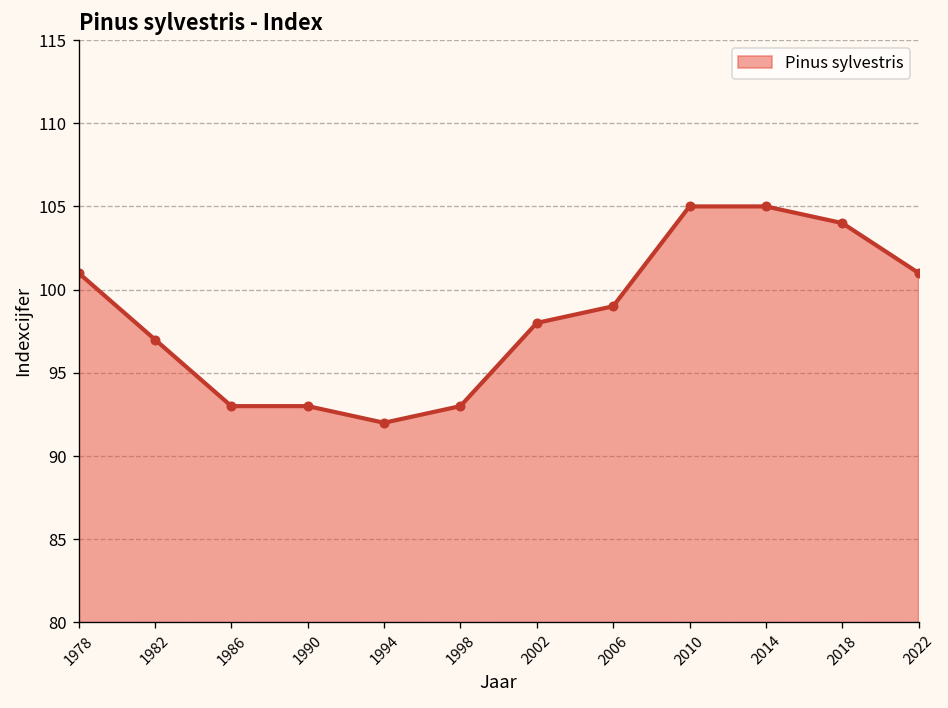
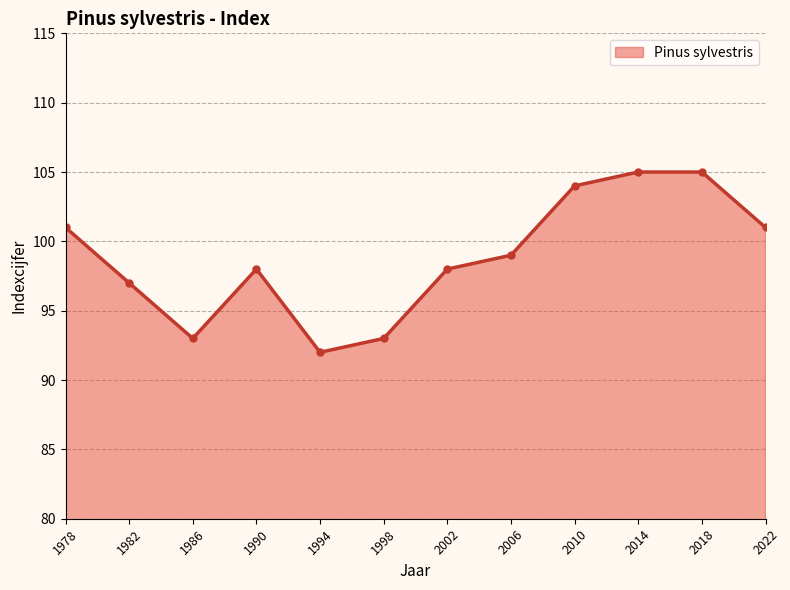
  {
    "1978": 101,
    "1982": 97,
    "1986": 93,
-   "1990": 93,
+   "1990": 98,
    "1994": 92,
    "1998": 93,
    "2002": 98,
    "2006": 99,
-   "2010": 105,
+   "2010": 104,
    "2014": 105,
-   "2018": 104,
+   "2018": 105,
    "2022": 101
  }
